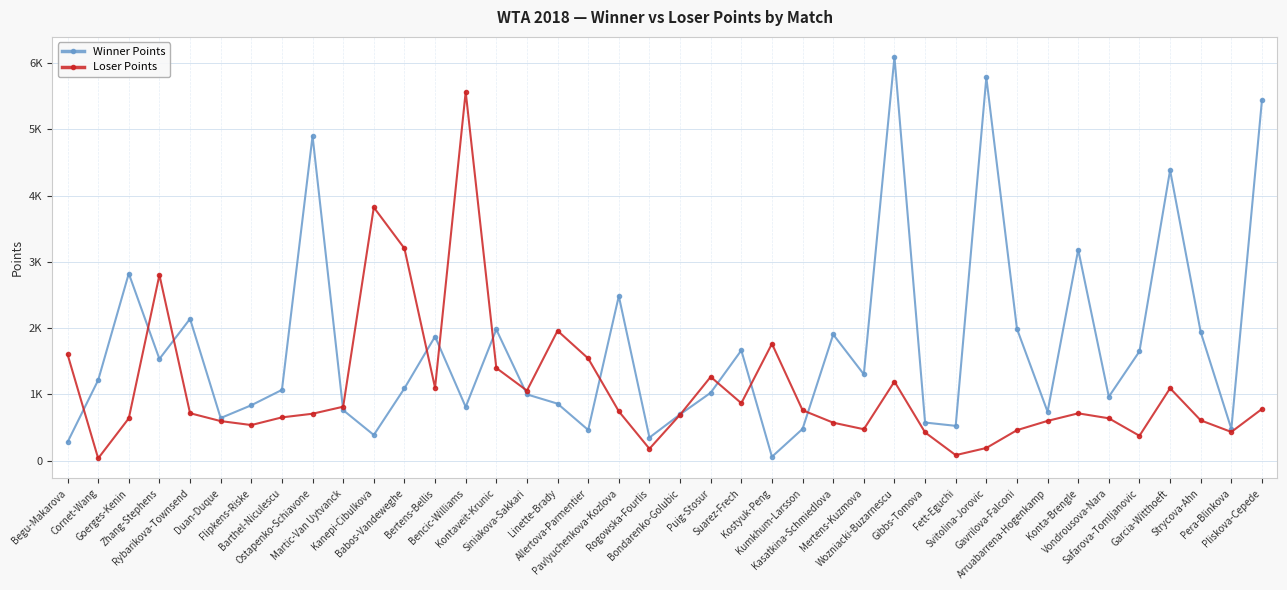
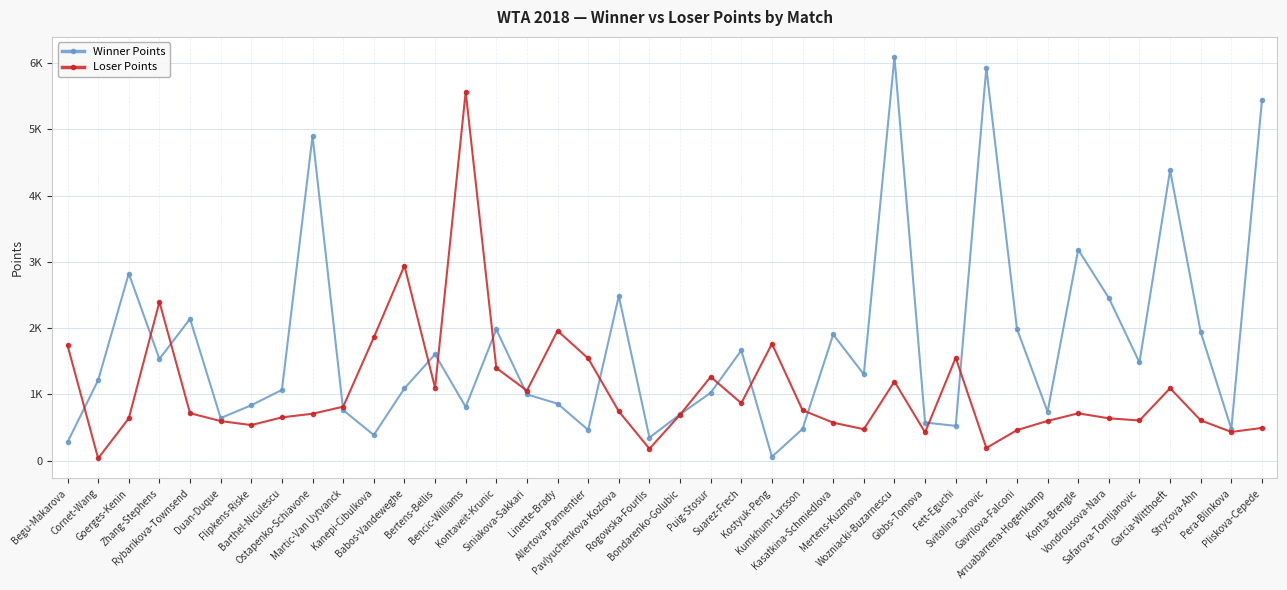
  {
    "Winner Points": {
      "Begu-Makarova": 300,
      "Cornet-Wang": 1200,
      "Goerges-Kenin": 2800,
      "Zhang-Stephens": 1500,
      "Rybarikova-Townsend": 2100,
      "Duan-Duque": 600,
      "Flipkens-Riske": 800,
      "Barthel-Niculescu": 1100,
      "Ostapenko-Schiavone": 4900,
      "Martic-Van Uytvanck": 800,
      "Kanepi-Cibulkova": 400,
      "Babos-Vandeweghe": 1100,
-     "Bertens-Bellis": 1900,
+     "Bertens-Bellis": 1600,
      "Bencic-Williams": 800,
      "Kontaveit-Krunic": 2000,
      "Siniakova-Sakkari": 1000,
      "Linette-Brady": 900,
      "Allertova-Parmentier": 500,
      "Pavlyuchenkova-Kozlova": 2500,
      "Rogowska-Fourlis": 300,
      "Puig-Stosur": 1000,
      "Suarez-Frech": 1700,
      "Kostyuk-Peng": 100,
      "Kumkhum-Larsson": 500,
      "Kasatkina-Schmiedlova": 1900,
      "Mertens-Kuzmova": 1300,
      "Wozniacki-Buzarnescu": 6100,
      "Gibbs-Tomova": 600,
      "Fett-Eguchi": 500,
-     "Svitolina-Jorovic": 5800,
+     "Svitolina-Jorovic": 5900,
      "Gavrilova-Falconi": 2000,
      "Arruabarrena-Hogenkamp": 700,
      "Konta-Brengle": 3200,
-     "Vondrousova-Nara": 1000,
-     "Safarova-Tomljanovic": 1700,
+     "Vondrousova-Nara": 2500,
+     "Safarova-Tomljanovic": 1500,
      "Garcia-Witthoeft": 4400,
      "Strycova-Ahn": 1900,
      "Pera-Blinkova": 500,
      "Pliskova-Cepede": 5400
    },
    "Loser Points": {
-     "Begu-Makarova": 1600,
+     "Begu-Makarova": 1700,
      "Cornet-Wang": 0,
      "Goerges-Kenin": 600,
-     "Zhang-Stephens": 2800,
+     "Zhang-Stephens": 2400,
      "Rybarikova-Townsend": 700,
      "Duan-Duque": 600,
      "Flipkens-Riske": 500,
      "Barthel-Niculescu": 700,
      "Ostapenko-Schiavone": 700,
      "Martic-Van Uytvanck": 800,
-     "Kanepi-Cibulkova": 3800,
-     "Babos-Vandeweghe": 3200,
+     "Kanepi-Cibulkova": 1900,
+     "Babos-Vandeweghe": 2900,
      "Bertens-Bellis": 1100,
      "Bencic-Williams": 5600,
      "Kontaveit-Krunic": 1400,
      "Siniakova-Sakkari": 1100,
      "Linette-Brady": 2000,
      "Allertova-Parmentier": 1500,
      "Pavlyuchenkova-Kozlova": 700,
      "Rogowska-Fourlis": 200,
      "Puig-Stosur": 1300,
      "Suarez-Frech": 900,
      "Kostyuk-Peng": 1800,
      "Kumkhum-Larsson": 800,
      "Kasatkina-Schmiedlova": 600,
      "Mertens-Kuzmova": 500,
      "Wozniacki-Buzarnescu": 1200,
      "Gibbs-Tomova": 400,
-     "Fett-Eguchi": 100,
+     "Fett-Eguchi": 1600,
      "Svitolina-Jorovic": 200,
      "Gavrilova-Falconi": 500,
      "Arruabarrena-Hogenkamp": 600,
      "Konta-Brengle": 700,
      "Vondrousova-Nara": 600,
-     "Safarova-Tomljanovic": 400,
+     "Safarova-Tomljanovic": 600,
      "Garcia-Witthoeft": 1100,
      "Strycova-Ahn": 600,
      "Pera-Blinkova": 400,
-     "Pliskova-Cepede": 800
+     "Pliskova-Cepede": 500
    }
  }
